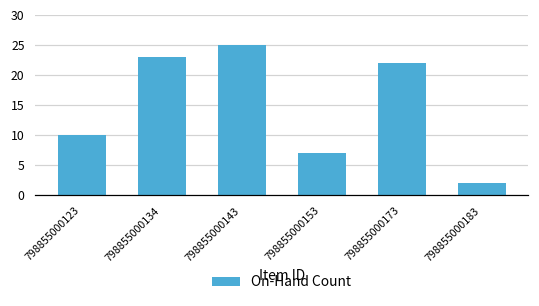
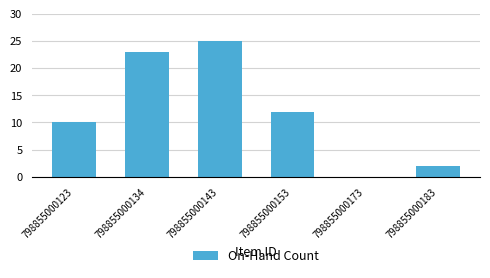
  {
    "798855000123": 10,
    "798855000134": 23,
    "798855000143": 25,
-   "798855000153": 7,
-   "798855000173": 22,
+   "798855000153": 12,
+   "798855000173": 0,
    "798855000183": 2
  }
